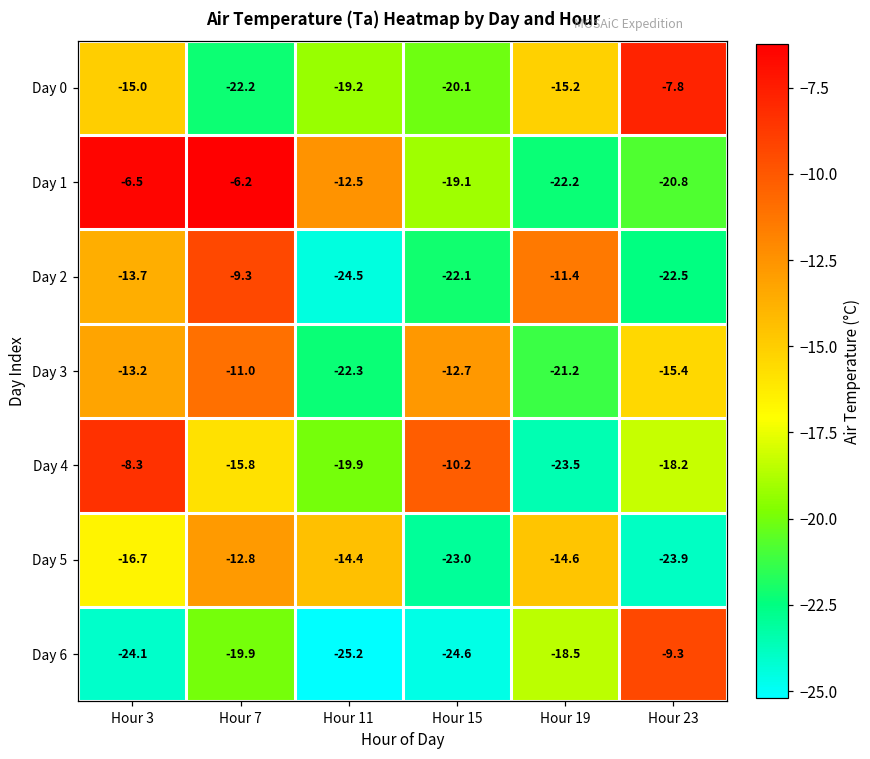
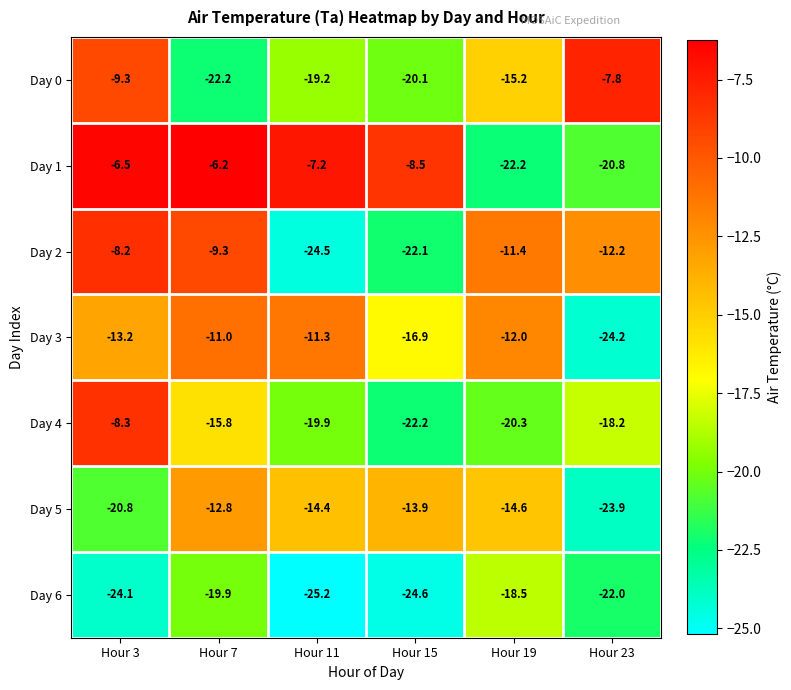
  {
    "Day 0": {
-     "Hour 3": -15.0,
+     "Hour 3": -9.3,
      "Hour 7": -22.2,
      "Hour 11": -19.2,
      "Hour 15": -20.1,
      "Hour 19": -15.2,
      "Hour 23": -7.8
    },
    "Day 1": {
      "Hour 3": -6.5,
      "Hour 7": -6.2,
-     "Hour 11": -12.5,
-     "Hour 15": -19.1,
+     "Hour 11": -7.2,
+     "Hour 15": -8.5,
      "Hour 19": -22.2,
      "Hour 23": -20.8
    },
    "Day 2": {
-     "Hour 3": -13.7,
+     "Hour 3": -8.2,
      "Hour 7": -9.3,
      "Hour 11": -24.5,
      "Hour 15": -22.1,
      "Hour 19": -11.4,
-     "Hour 23": -22.5
+     "Hour 23": -12.2
    },
    "Day 3": {
      "Hour 3": -13.2,
      "Hour 7": -11.0,
-     "Hour 11": -22.3,
-     "Hour 15": -12.7,
-     "Hour 19": -21.2,
-     "Hour 23": -15.4
+     "Hour 11": -11.3,
+     "Hour 15": -16.9,
+     "Hour 19": -12.0,
+     "Hour 23": -24.2
    },
    "Day 4": {
      "Hour 3": -8.3,
      "Hour 7": -15.8,
      "Hour 11": -19.9,
-     "Hour 15": -10.2,
-     "Hour 19": -23.5,
+     "Hour 15": -22.2,
+     "Hour 19": -20.3,
      "Hour 23": -18.2
    },
    "Day 5": {
-     "Hour 3": -16.7,
+     "Hour 3": -20.8,
      "Hour 7": -12.8,
      "Hour 11": -14.4,
-     "Hour 15": -23.0,
+     "Hour 15": -13.9,
      "Hour 19": -14.6,
      "Hour 23": -23.9
    },
    "Day 6": {
      "Hour 3": -24.1,
      "Hour 7": -19.9,
      "Hour 11": -25.2,
      "Hour 15": -24.6,
      "Hour 19": -18.5,
-     "Hour 23": -9.3
+     "Hour 23": -22.0
    }
  }
